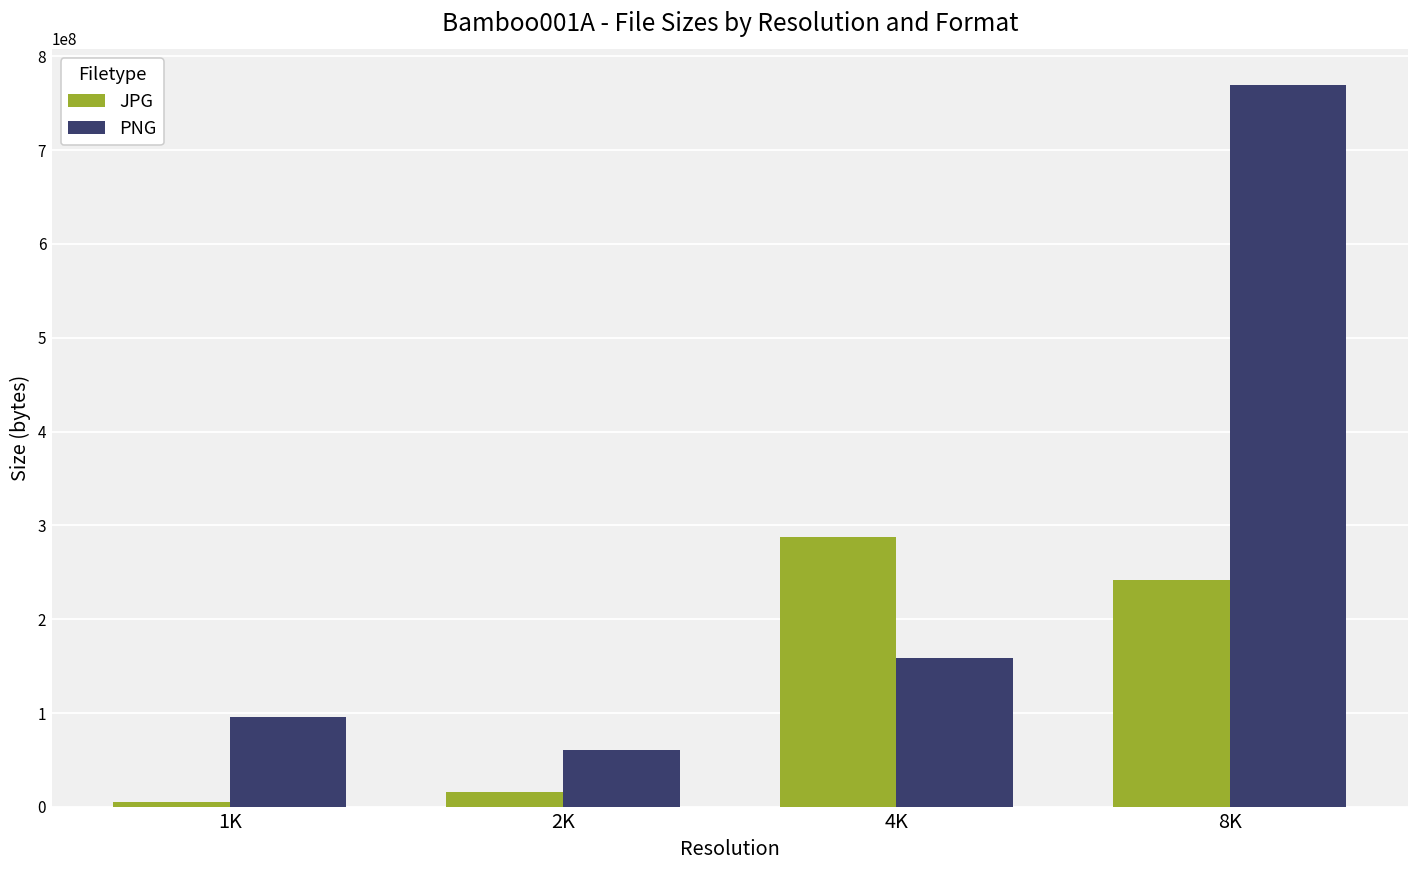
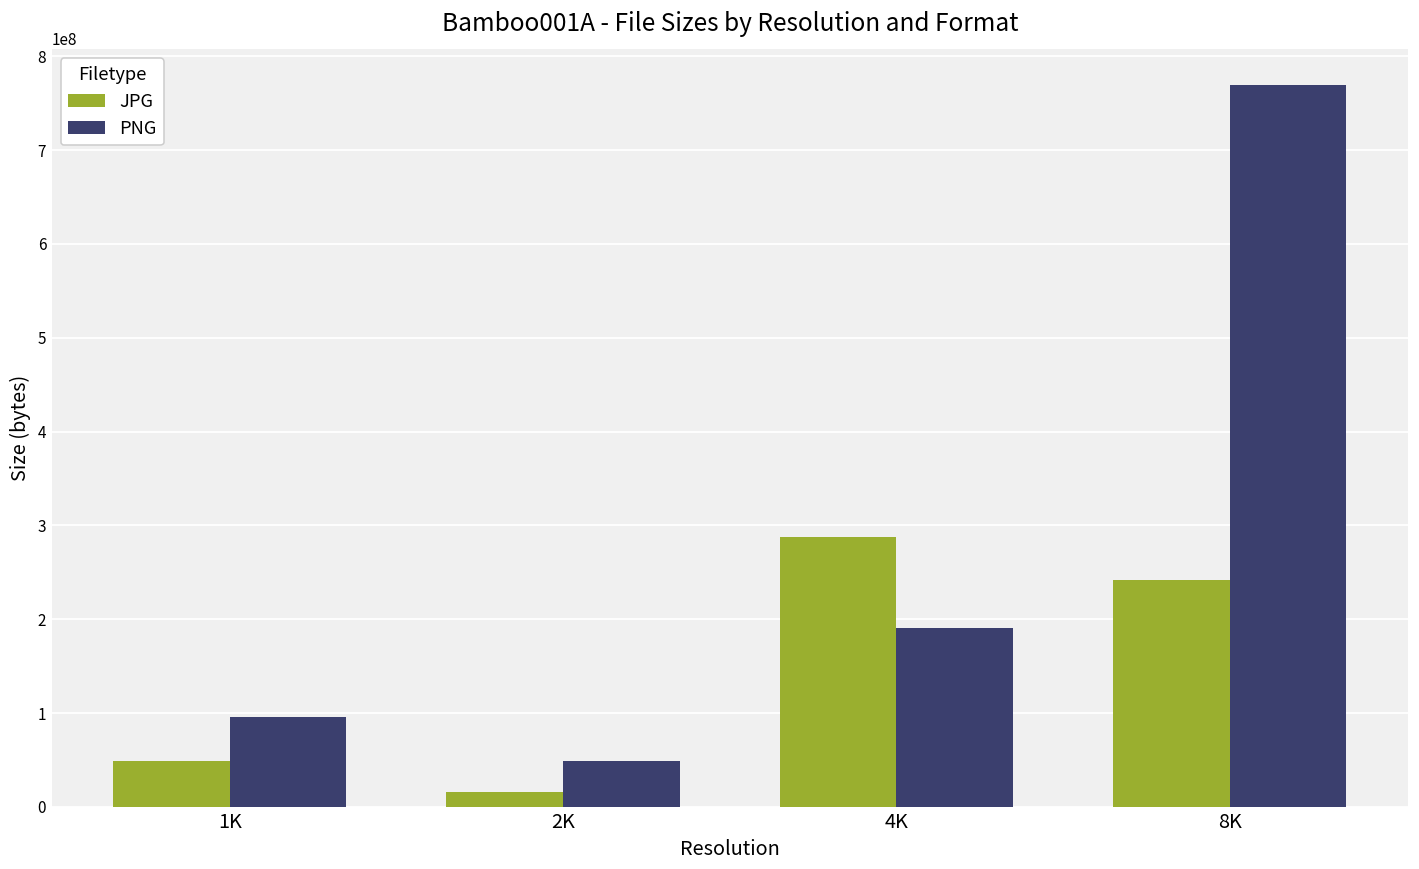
  {
    "JPG": {
-     "1K": 0,
+     "1K": 50000000,
      "2K": 20000000,
      "4K": 290000000,
      "8K": 240000000
    },
    "PNG": {
      "1K": 100000000,
-     "2K": 60000000,
-     "4K": 160000000,
+     "2K": 50000000,
+     "4K": 190000000,
      "8K": 770000000
    }
  }
